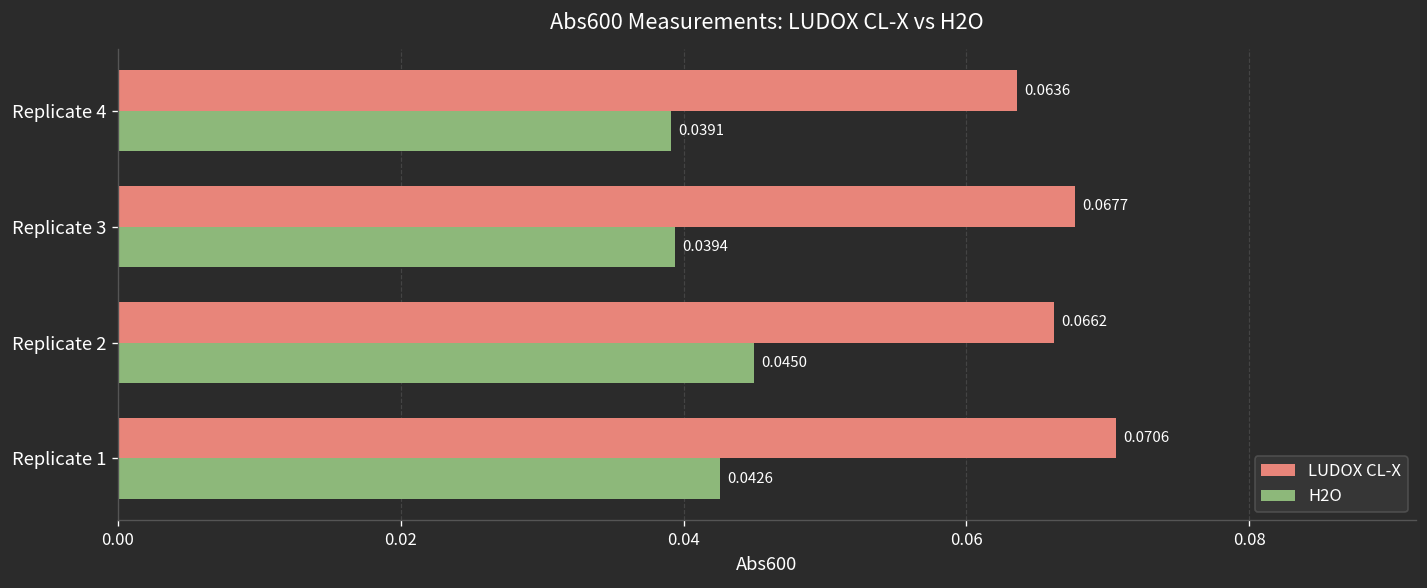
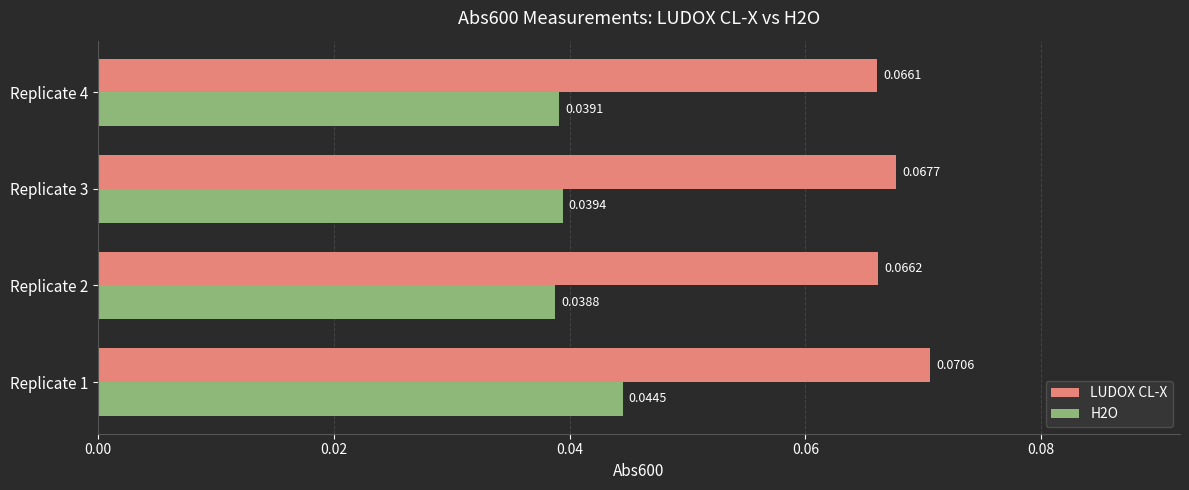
  {
    "LUDOX CL-X": {
-     "Replicate 4": 0.0636,
+     "Replicate 4": 0.0661,
      "Replicate 3": 0.0677,
      "Replicate 2": 0.0662,
      "Replicate 1": 0.0706
    },
    "H2O": {
      "Replicate 4": 0.0391,
      "Replicate 3": 0.0394,
-     "Replicate 2": 0.0450,
-     "Replicate 1": 0.0426
+     "Replicate 2": 0.0388,
+     "Replicate 1": 0.0445
    }
  }
